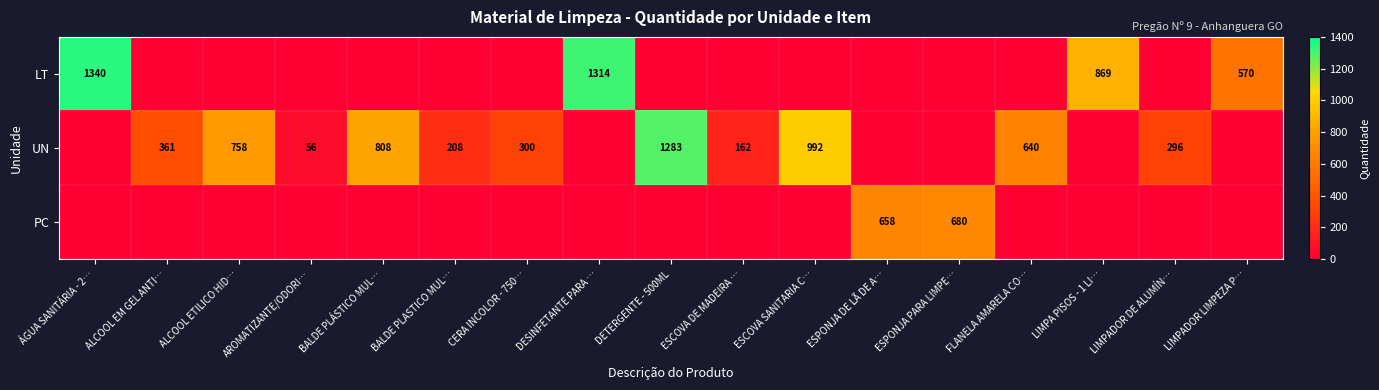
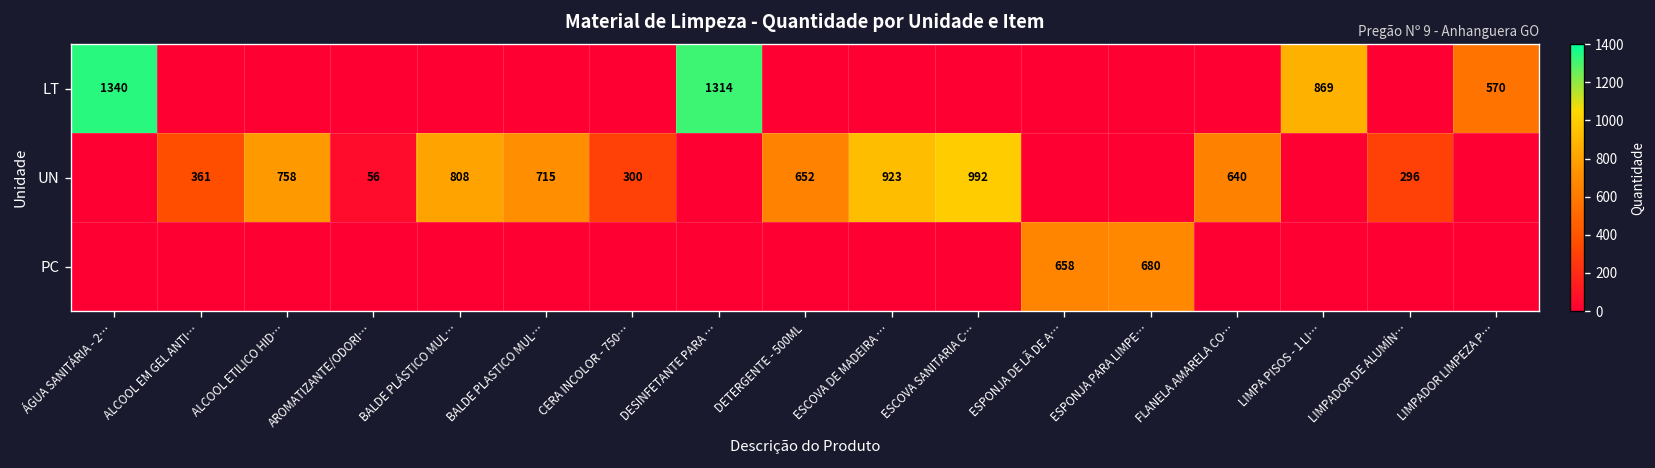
  {
    "LT": {
      "ÁGUA SANITÁRIA - 2…": 1340,
      "DESINFETANTE PARA …": 1314,
      "LIMPA PISOS - 1 LI…": 869,
      "LIMPADOR LIMPEZA P…": 570
    },
    "UN": {
      "ALCOOL EM GEL ANTI…": 361,
      "ALCOOL ETILICO HID…": 758,
      "AROMATIZANTE/ODORI…": 56,
      "BALDE PLÁSTICO MUL…": 808,
-     "BALDE PLASTICO MUL…": 208,
+     "BALDE PLASTICO MUL…": 715,
      "CERA INCOLOR - 750…": 300,
-     "DETERGENTE - 500ML": 1283,
-     "ESCOVA DE MADEIRA …": 162,
+     "DETERGENTE - 500ML": 652,
+     "ESCOVA DE MADEIRA …": 923,
      "ESCOVA SANITARIA C…": 992,
      "FLANELA AMARELA CO…": 640,
      "LIMPADOR DE ALUMÍN…": 296
    },
    "PC": {
      "ESPONJA DE LÃ DE A…": 658,
      "ESPONJA PARA LIMPE…": 680
    }
  }
